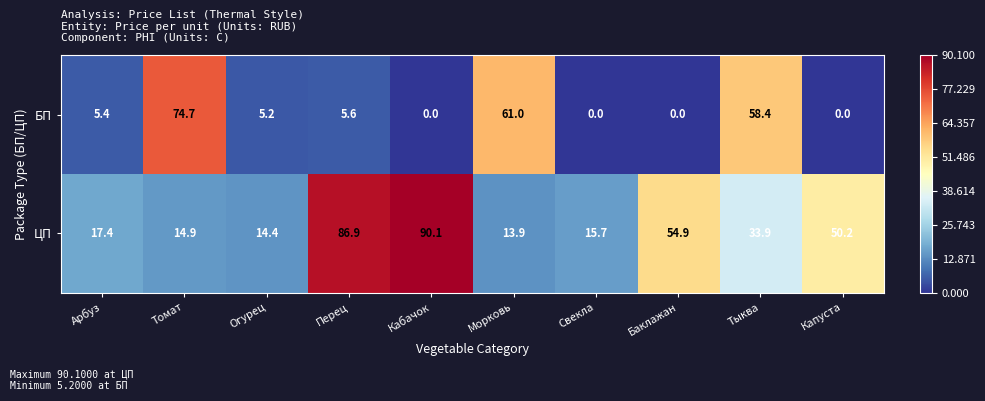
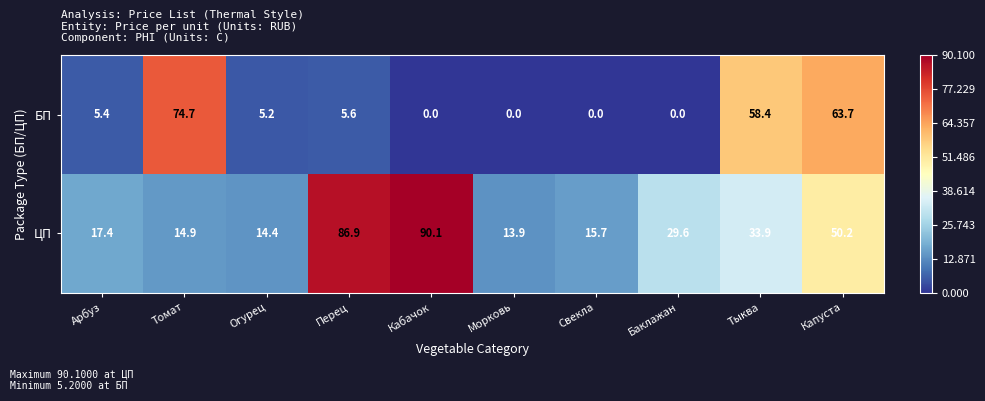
  {
    "БП": {
      "Арбуз": 5.4,
      "Томат": 74.7,
      "Огурец": 5.2,
      "Перец": 5.6,
      "Кабачок": 0.0,
-     "Морковь": 61.0,
+     "Морковь": 0.0,
      "Свекла": 0.0,
      "Баклажан": 0.0,
      "Тыква": 58.4,
-     "Капуста": 0.0
+     "Капуста": 63.7
    },
    "ЦП": {
      "Арбуз": 17.4,
      "Томат": 14.9,
      "Огурец": 14.4,
      "Перец": 86.9,
      "Кабачок": 90.1,
      "Морковь": 13.9,
      "Свекла": 15.7,
-     "Баклажан": 54.9,
+     "Баклажан": 29.6,
      "Капуста": 50.2
    }
  }
